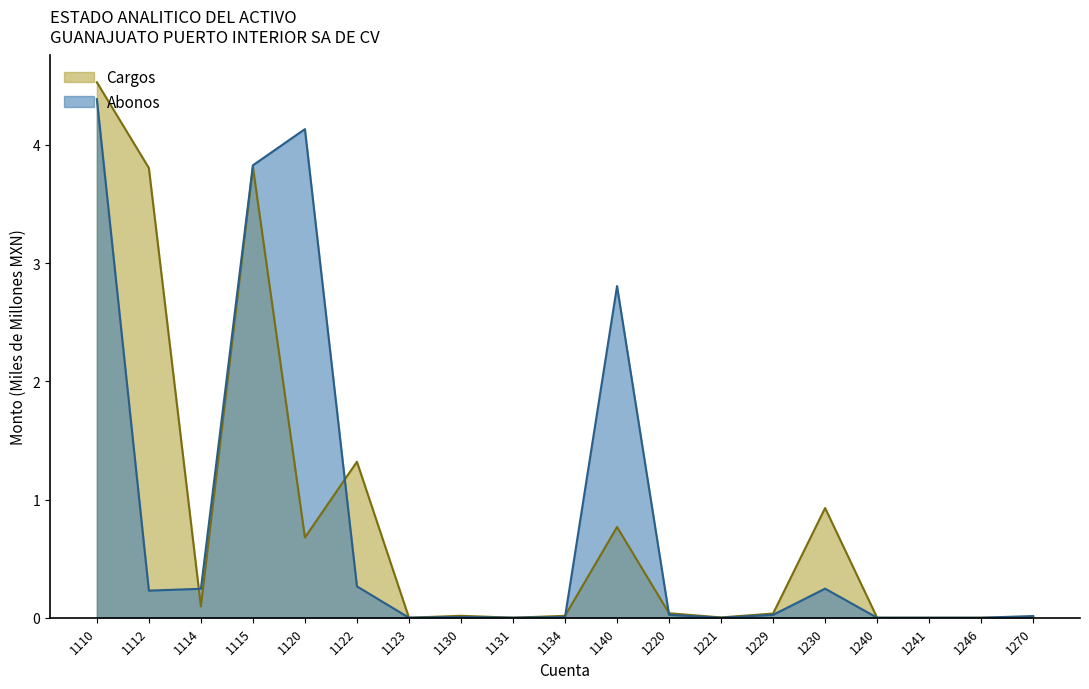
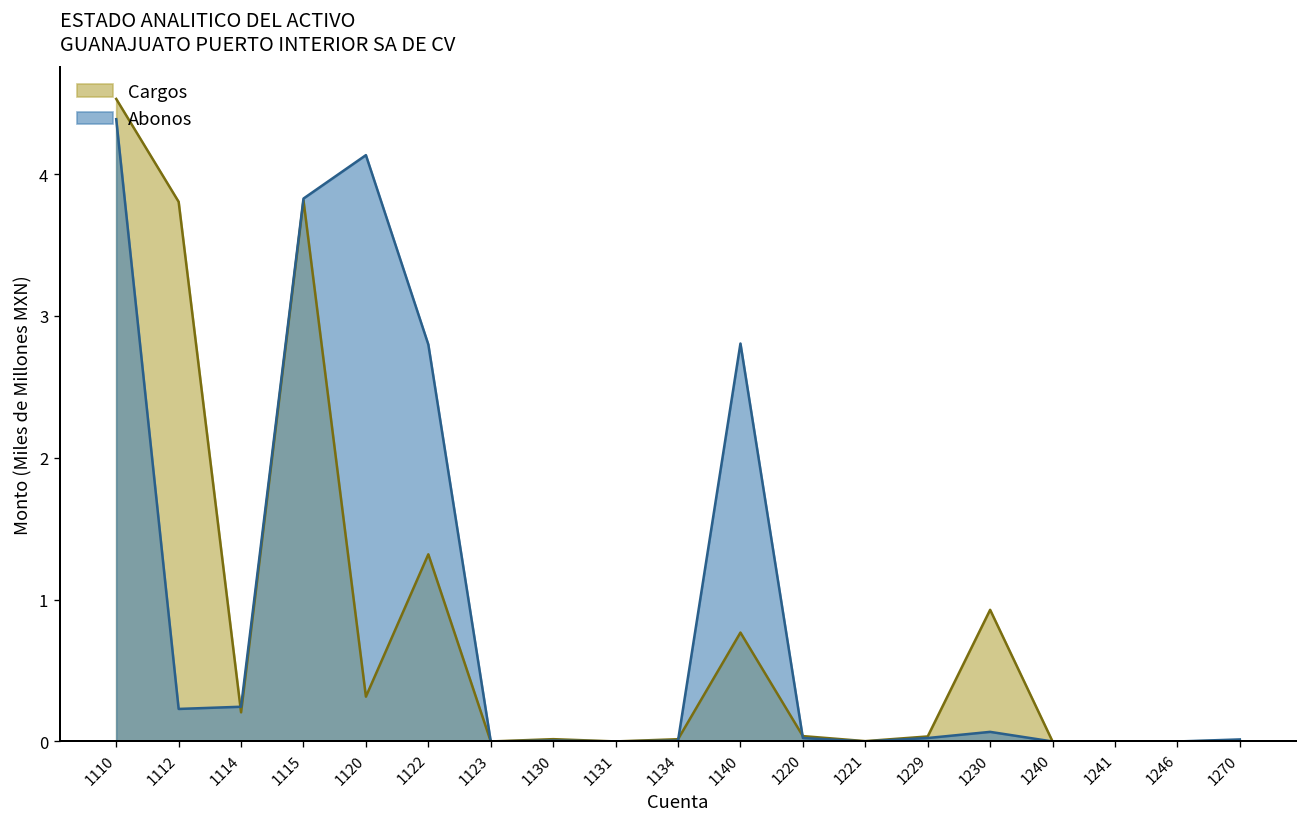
  {
    "Cargos": {
      "1110": 4.53,
      "1112": 3.80,
-     "1114": 0.10,
-     "1120": 0.68,
+     "1114": 0.21,
+     "1120": 0.32,
      "1122": 1.32,
      "1140": 0.77,
      "1230": 0.93
    },
    "Abonos": {
      "1110": 4.39,
      "1112": 0.23,
      "1114": 0.24,
      "1120": 4.13,
-     "1122": 0.27,
+     "1122": 2.80,
      "1140": 2.81,
-     "1230": 0.25
+     "1230": 0.07
    }
  }
